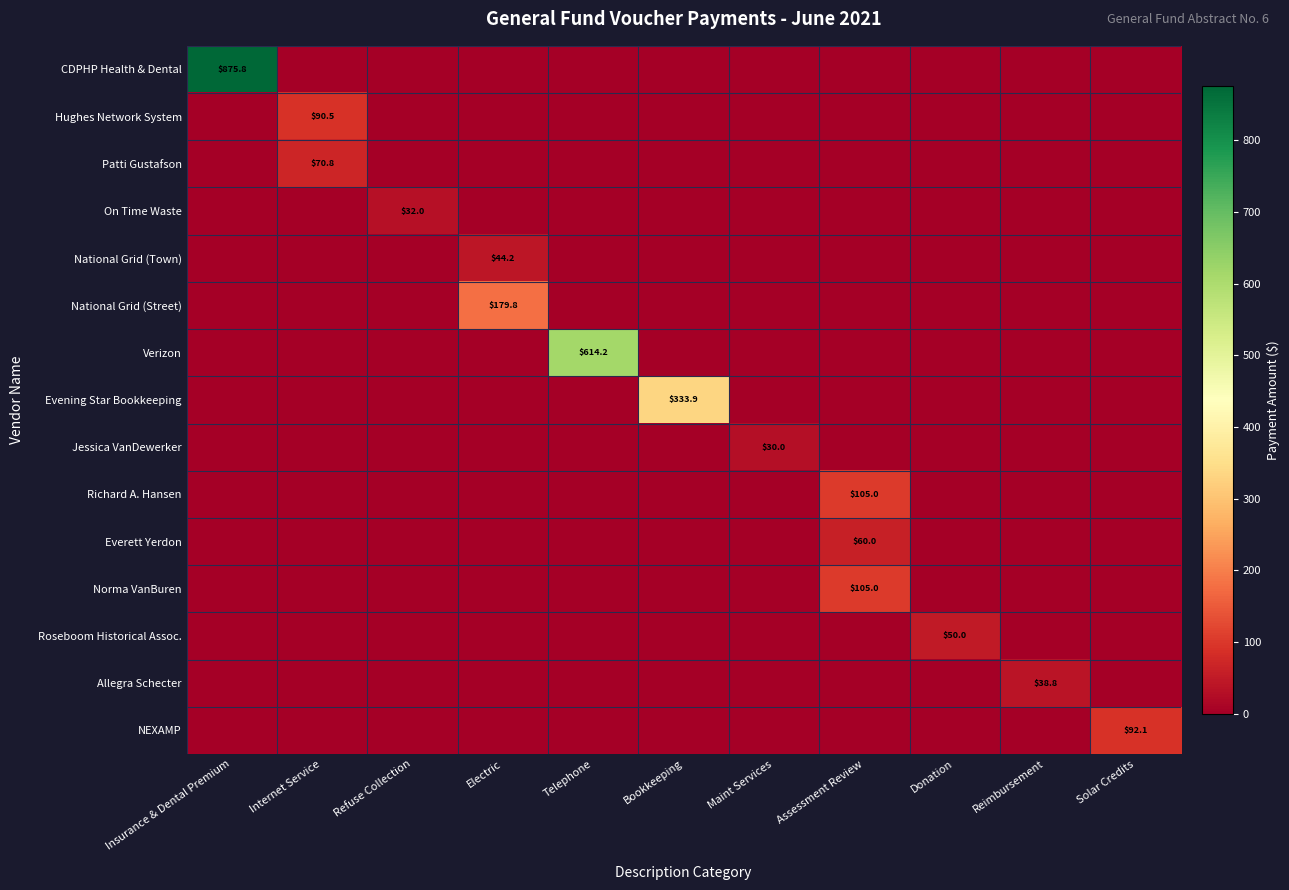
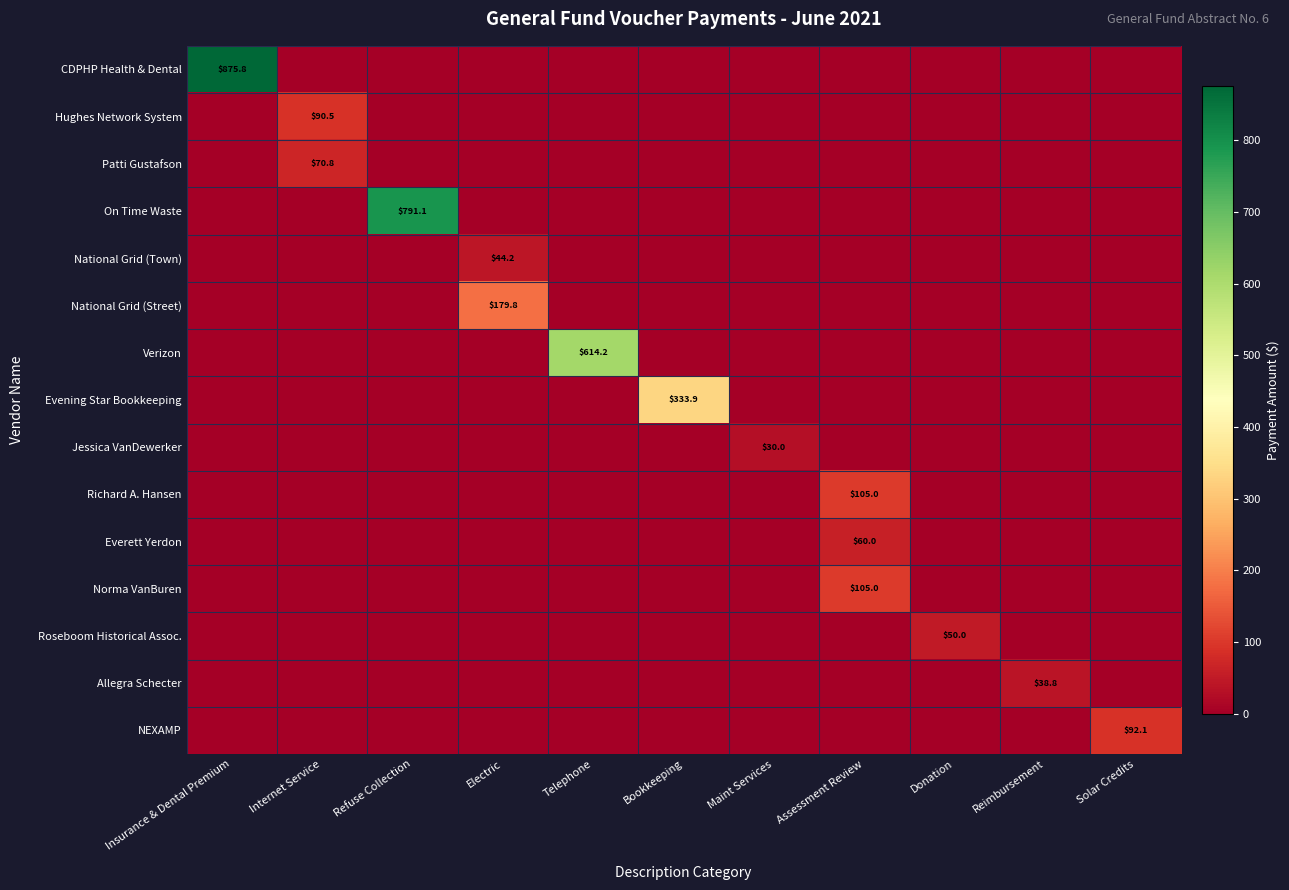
  {
    "CDPHP Health & Dental": {
      "Insurance & Dental Premium": "$875.8"
    },
    "Hughes Network System": {
      "Internet Service": "$90.5"
    },
    "Patti Gustafson": {
      "Internet Service": "$70.8"
    },
    "On Time Waste": {
-     "Refuse Collection": "$32.0"
+     "Refuse Collection": "$791.1"
    },
    "National Grid (Town)": {
      "Electric": "$44.2"
    },
    "National Grid (Street)": {
      "Electric": "$179.8"
    },
    "Verizon": {
      "Telephone": "$614.2"
    },
    "Evening Star Bookkeeping": {
      "Bookkeeping": "$333.9"
    },
    "Jessica VanDewerker": {
      "Maint Services": "$30.0"
    },
    "Richard A. Hansen": {
      "Assessment Review": "$105.0"
    },
    "Everett Yerdon": {
      "Assessment Review": "$60.0"
    },
    "Norma VanBuren": {
      "Assessment Review": "$105.0"
    },
    "Roseboom Historical Assoc.": {
      "Donation": "$50.0"
    },
    "Allegra Schecter": {
      "Reimbursement": "$38.8"
    },
    "NEXAMP": {
      "Solar Credits": "$92.1"
    }
  }
